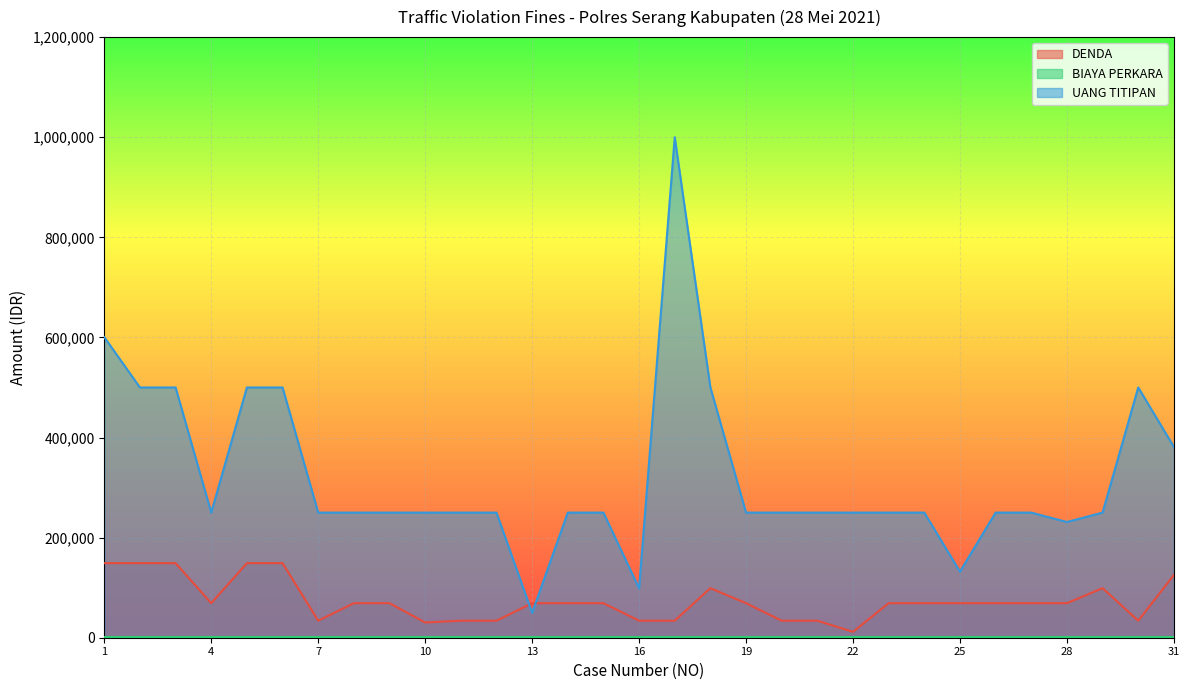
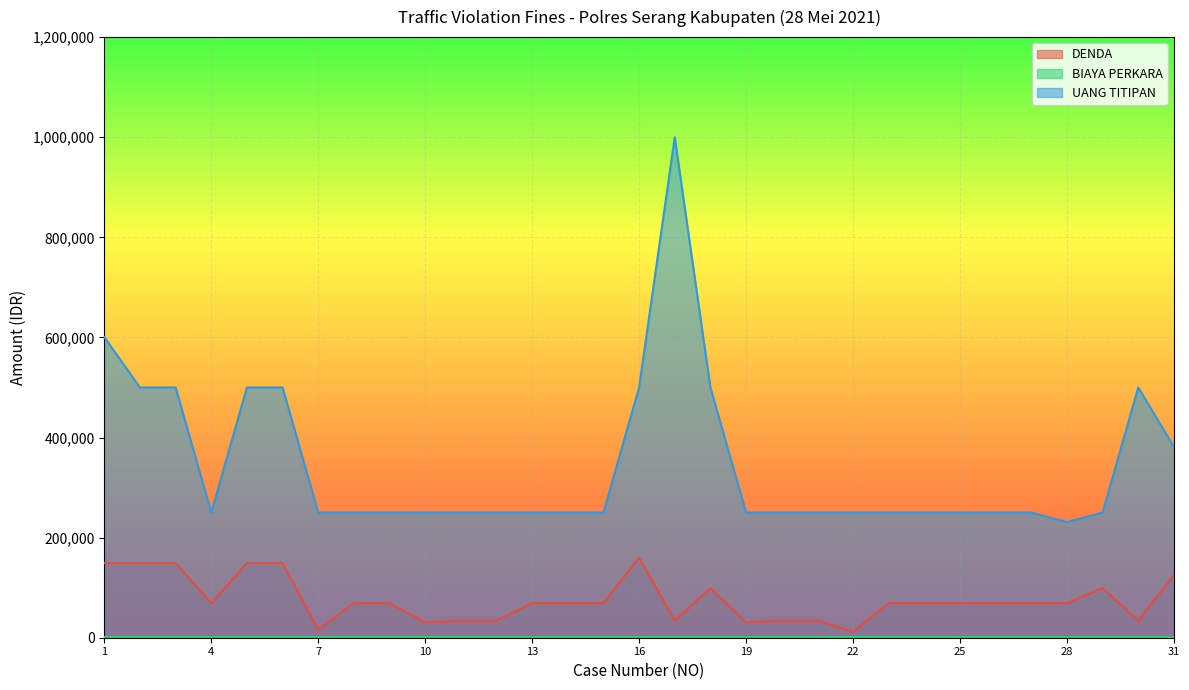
  {
    "DENDA": {
      "1": "150,000",
      "4": "70,000",
-     "7": "30,000",
+     "7": "20,000",
      "10": "30,000",
      "13": "70,000",
-     "16": "30,000",
-     "19": "70,000",
+     "16": "160,000",
+     "19": "30,000",
      "22": "10,000",
      "25": "70,000",
      "28": "70,000",
      "31": "130,000"
    },
    "BIAYA PERKARA": {
      "1": "0",
      "4": "0",
      "7": "0",
      "10": "0",
      "13": "0",
      "16": "0",
      "19": "0",
      "22": "0",
      "25": "0",
      "28": "0",
      "31": "0"
    },
    "UANG TITIPAN": {
      "1": "600,000",
      "4": "250,000",
      "7": "250,000",
      "10": "250,000",
-     "13": "50,000",
-     "16": "100,000",
+     "13": "250,000",
+     "16": "500,000",
      "19": "250,000",
      "22": "250,000",
-     "25": "130,000",
+     "25": "250,000",
      "28": "230,000",
      "31": "380,000"
    }
  }
